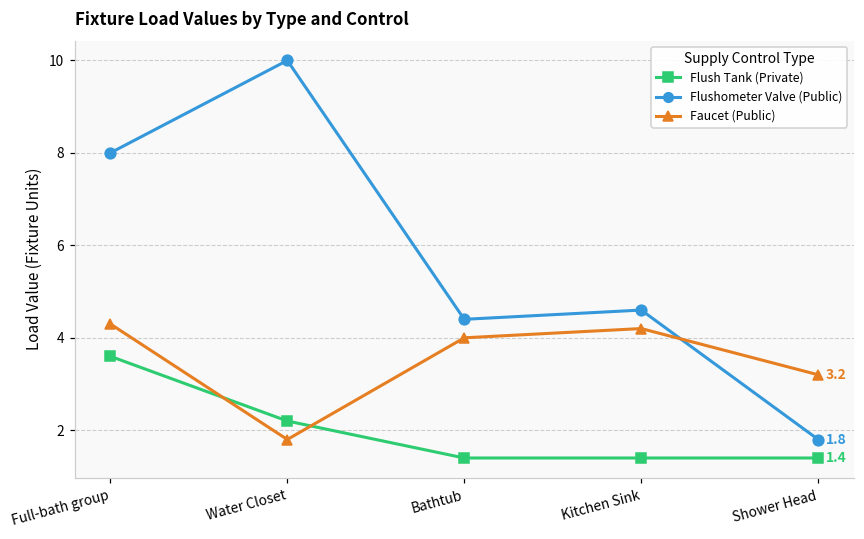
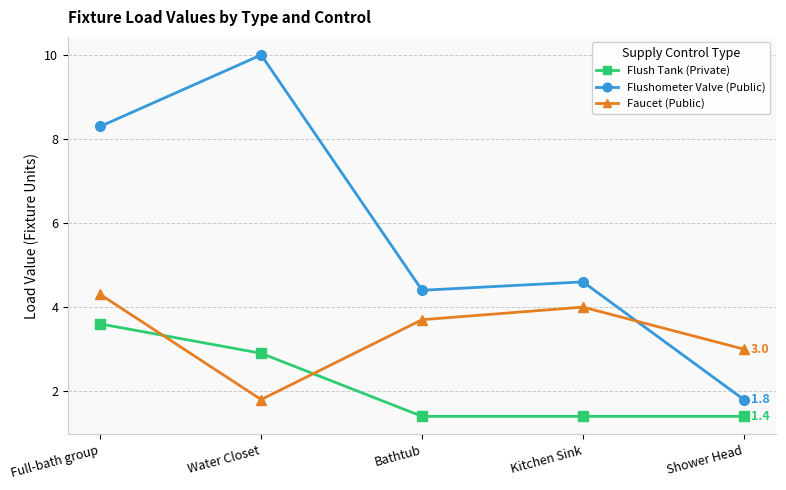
  {
    "Flush Tank (Private)": {
      "Full-bath group": 3.6,
-     "Water Closet": 2.2,
+     "Water Closet": 2.9,
      "Bathtub": 1.4,
      "Kitchen Sink": 1.4
    },
    "Flushometer Valve (Public)": {
-     "Full-bath group": 8.0,
+     "Full-bath group": 8.3,
      "Water Closet": 10.0,
      "Bathtub": 4.4,
      "Kitchen Sink": 4.6
    },
    "Faucet (Public)": {
-     "Bathtub": 4.0,
-     "Kitchen Sink": 4.2,
-     "Shower Head": 3.2
+     "Bathtub": 3.7,
+     "Kitchen Sink": 4.0,
+     "Shower Head": 3.0
    }
  }
